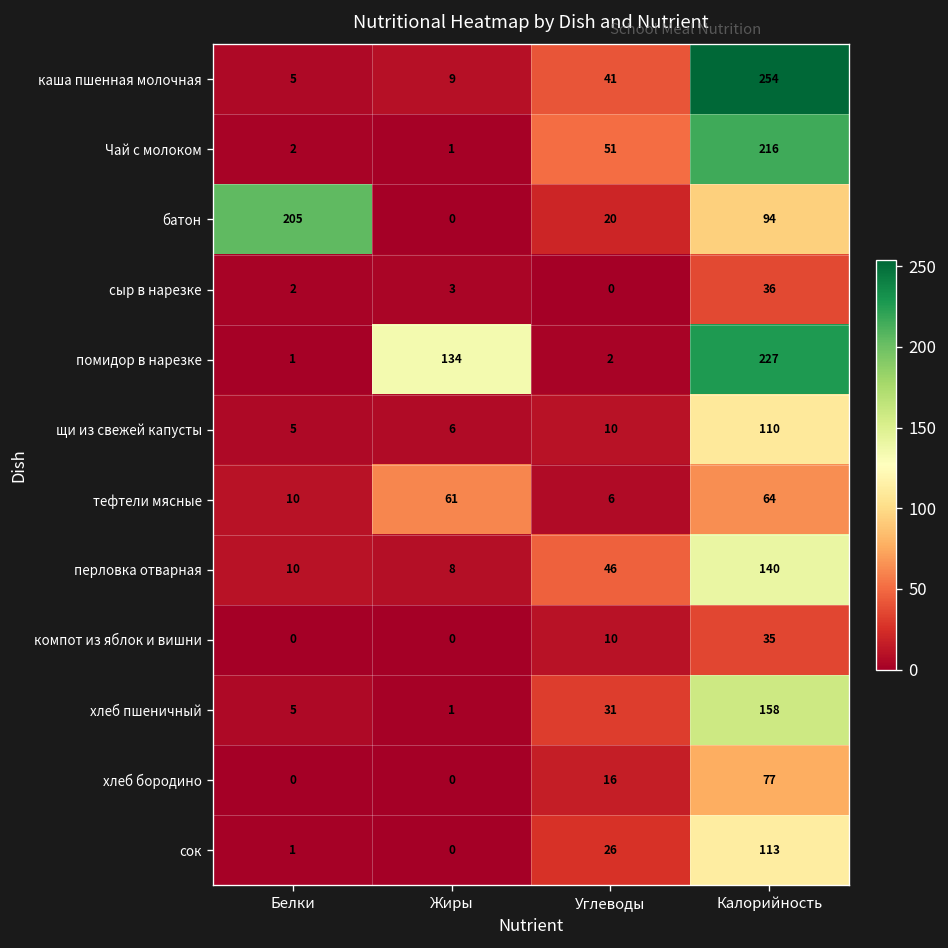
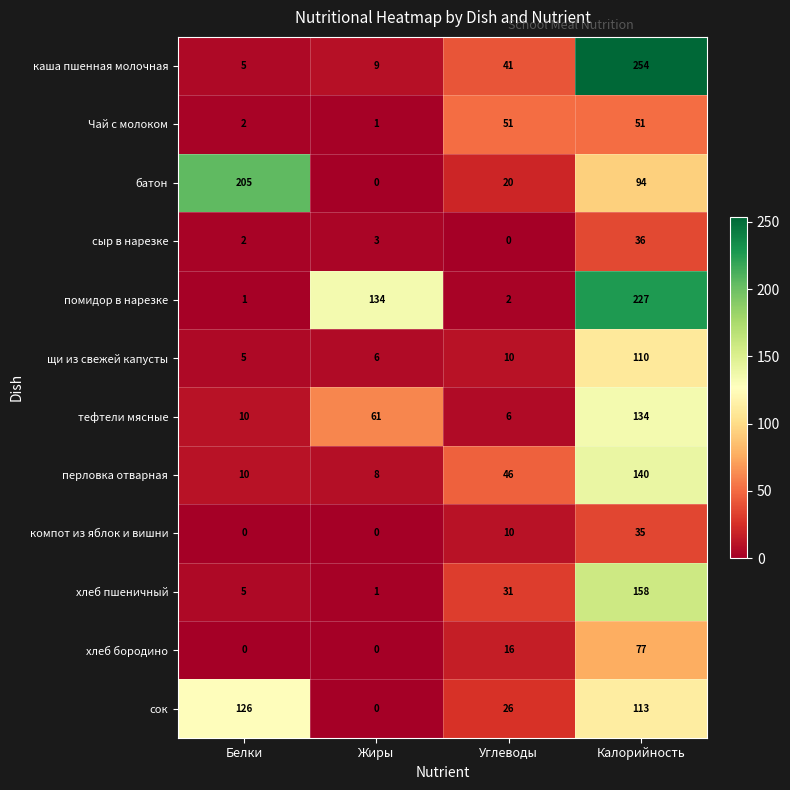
  {
    "каша пшенная молочная": {
      "Белки": 5,
      "Жиры": 9,
      "Углеводы": 41,
      "Калорийность": 254
    },
    "Чай с молоком": {
      "Белки": 2,
      "Жиры": 1,
      "Углеводы": 51,
-     "Калорийность": 216
+     "Калорийность": 51
    },
    "батон": {
      "Белки": 205,
      "Жиры": 0,
      "Углеводы": 20,
      "Калорийность": 94
    },
    "сыр в нарезке": {
      "Белки": 2,
      "Жиры": 3,
      "Углеводы": 0,
      "Калорийность": 36
    },
    "помидор в нарезке": {
      "Белки": 1,
      "Жиры": 134,
      "Углеводы": 2,
      "Калорийность": 227
    },
    "щи из свежей капусты": {
      "Белки": 5,
      "Жиры": 6,
      "Углеводы": 10,
      "Калорийность": 110
    },
    "тефтели мясные": {
      "Белки": 10,
      "Жиры": 61,
      "Углеводы": 6,
-     "Калорийность": 64
+     "Калорийность": 134
    },
    "перловка отварная": {
      "Белки": 10,
      "Жиры": 8,
      "Углеводы": 46,
      "Калорийность": 140
    },
    "компот из яблок и вишни": {
      "Белки": 0,
      "Жиры": 0,
      "Углеводы": 10,
      "Калорийность": 35
    },
    "хлеб пшеничный": {
      "Белки": 5,
      "Жиры": 1,
      "Углеводы": 31,
      "Калорийность": 158
    },
    "хлеб бородино": {
      "Белки": 0,
      "Жиры": 0,
      "Углеводы": 16,
      "Калорийность": 77
    },
    "сок": {
-     "Белки": 1,
+     "Белки": 126,
      "Жиры": 0,
      "Углеводы": 26,
      "Калорийность": 113
    }
  }
